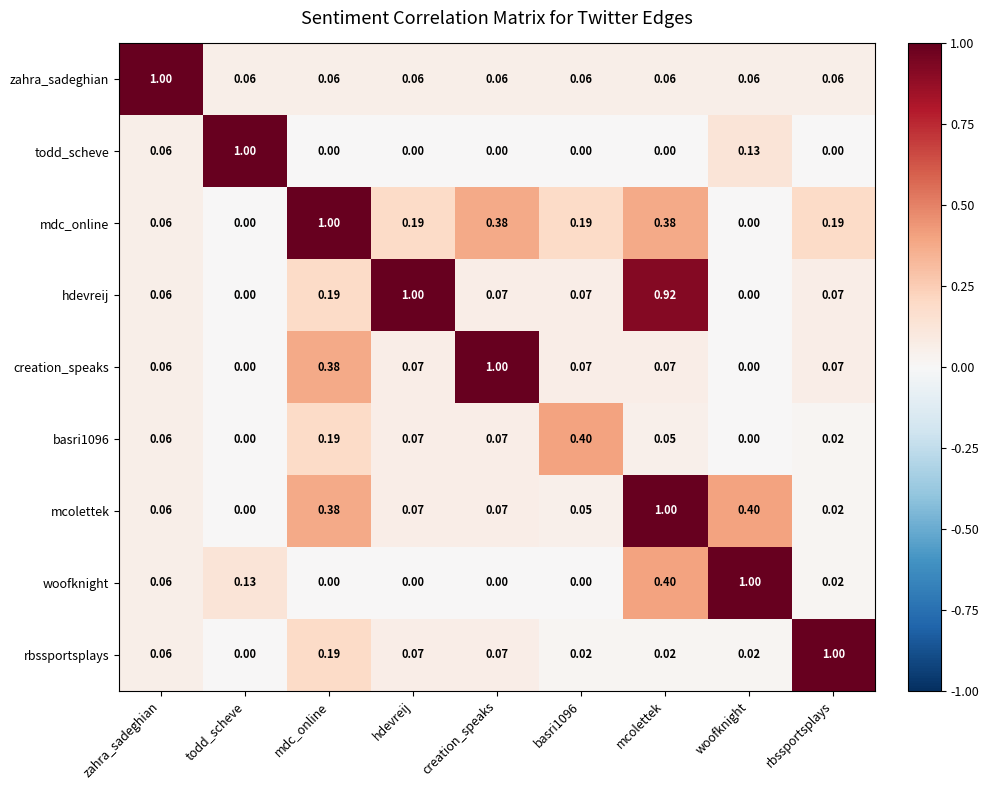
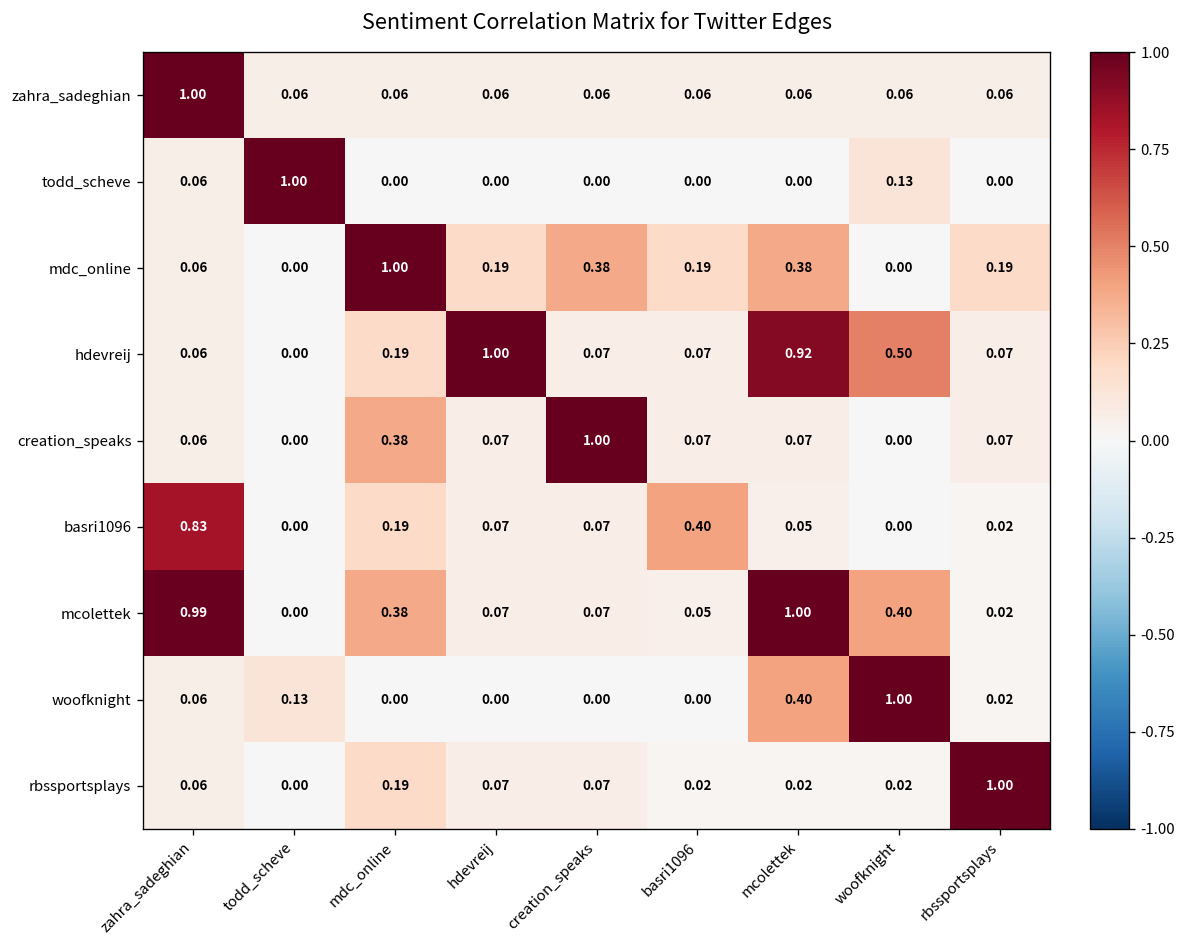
  {
    "zahra_sadeghian": {
      "zahra_sadeghian": 1.00,
      "todd_scheve": 0.06,
      "mdc_online": 0.06,
      "hdevreij": 0.06,
      "creation_speaks": 0.06,
      "basri1096": 0.06,
      "mcolettek": 0.06,
      "woofknight": 0.06,
      "rbssportsplays": 0.06
    },
    "todd_scheve": {
      "zahra_sadeghian": 0.06,
      "todd_scheve": 1.00,
      "mdc_online": 0.00,
      "hdevreij": 0.00,
      "creation_speaks": 0.00,
      "basri1096": 0.00,
      "mcolettek": 0.00,
      "woofknight": 0.13,
      "rbssportsplays": 0.00
    },
    "mdc_online": {
      "zahra_sadeghian": 0.06,
      "todd_scheve": 0.00,
      "mdc_online": 1.00,
      "hdevreij": 0.19,
      "creation_speaks": 0.38,
      "basri1096": 0.19,
      "mcolettek": 0.38,
      "woofknight": 0.00,
      "rbssportsplays": 0.19
    },
    "hdevreij": {
      "zahra_sadeghian": 0.06,
      "todd_scheve": 0.00,
      "mdc_online": 0.19,
      "hdevreij": 1.00,
      "creation_speaks": 0.07,
      "basri1096": 0.07,
      "mcolettek": 0.92,
-     "woofknight": 0.00,
+     "woofknight": 0.50,
      "rbssportsplays": 0.07
    },
    "creation_speaks": {
      "zahra_sadeghian": 0.06,
      "todd_scheve": 0.00,
      "mdc_online": 0.38,
      "hdevreij": 0.07,
      "creation_speaks": 1.00,
      "basri1096": 0.07,
      "mcolettek": 0.07,
      "woofknight": 0.00,
      "rbssportsplays": 0.07
    },
    "basri1096": {
-     "zahra_sadeghian": 0.06,
+     "zahra_sadeghian": 0.83,
      "todd_scheve": 0.00,
      "mdc_online": 0.19,
      "hdevreij": 0.07,
      "creation_speaks": 0.07,
      "basri1096": 0.40,
      "mcolettek": 0.05,
      "woofknight": 0.00,
      "rbssportsplays": 0.02
    },
    "mcolettek": {
-     "zahra_sadeghian": 0.06,
+     "zahra_sadeghian": 0.99,
      "todd_scheve": 0.00,
      "mdc_online": 0.38,
      "hdevreij": 0.07,
      "creation_speaks": 0.07,
      "basri1096": 0.05,
      "mcolettek": 1.00,
      "woofknight": 0.40,
      "rbssportsplays": 0.02
    },
    "woofknight": {
      "zahra_sadeghian": 0.06,
      "todd_scheve": 0.13,
      "mdc_online": 0.00,
      "hdevreij": 0.00,
      "creation_speaks": 0.00,
      "basri1096": 0.00,
      "mcolettek": 0.40,
      "woofknight": 1.00,
      "rbssportsplays": 0.02
    },
    "rbssportsplays": {
      "zahra_sadeghian": 0.06,
      "todd_scheve": 0.00,
      "mdc_online": 0.19,
      "hdevreij": 0.07,
      "creation_speaks": 0.07,
      "basri1096": 0.02,
      "mcolettek": 0.02,
      "woofknight": 0.02,
      "rbssportsplays": 1.00
    }
  }
